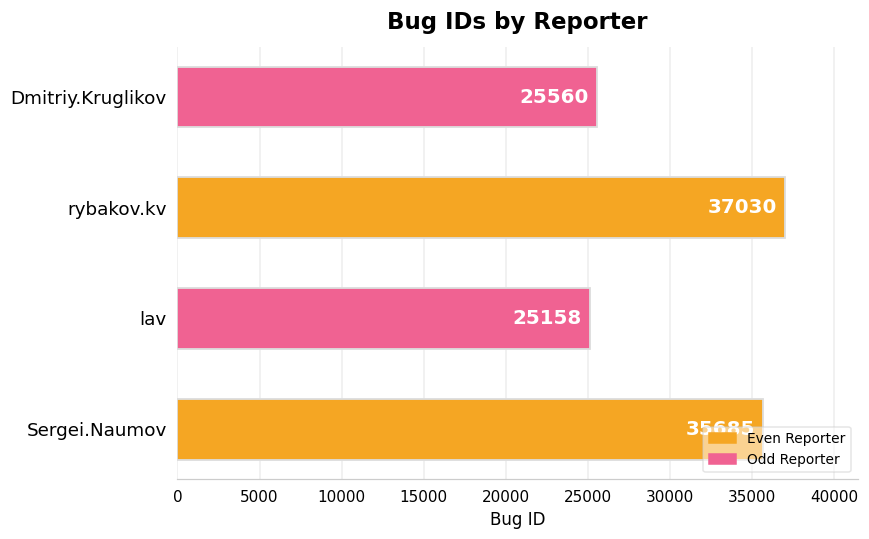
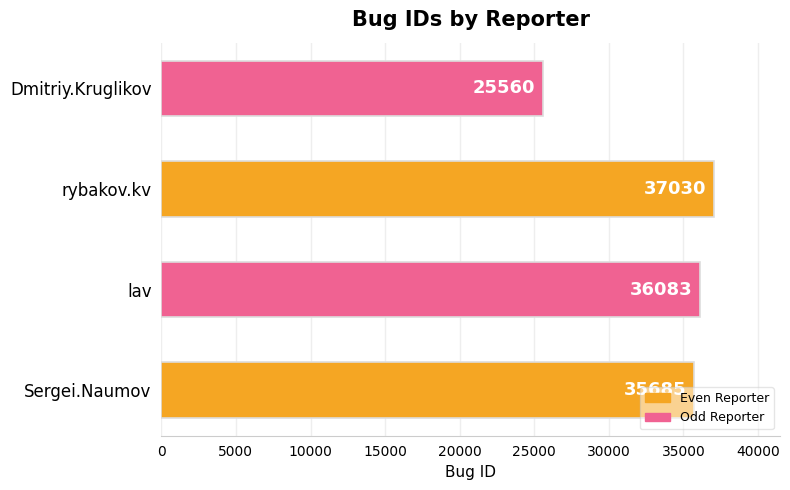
  {
    "Dmitriy.Kruglikov": 25560,
    "rybakov.kv": 37030,
-   "lav": 25158
+   "lav": 36083
  }
